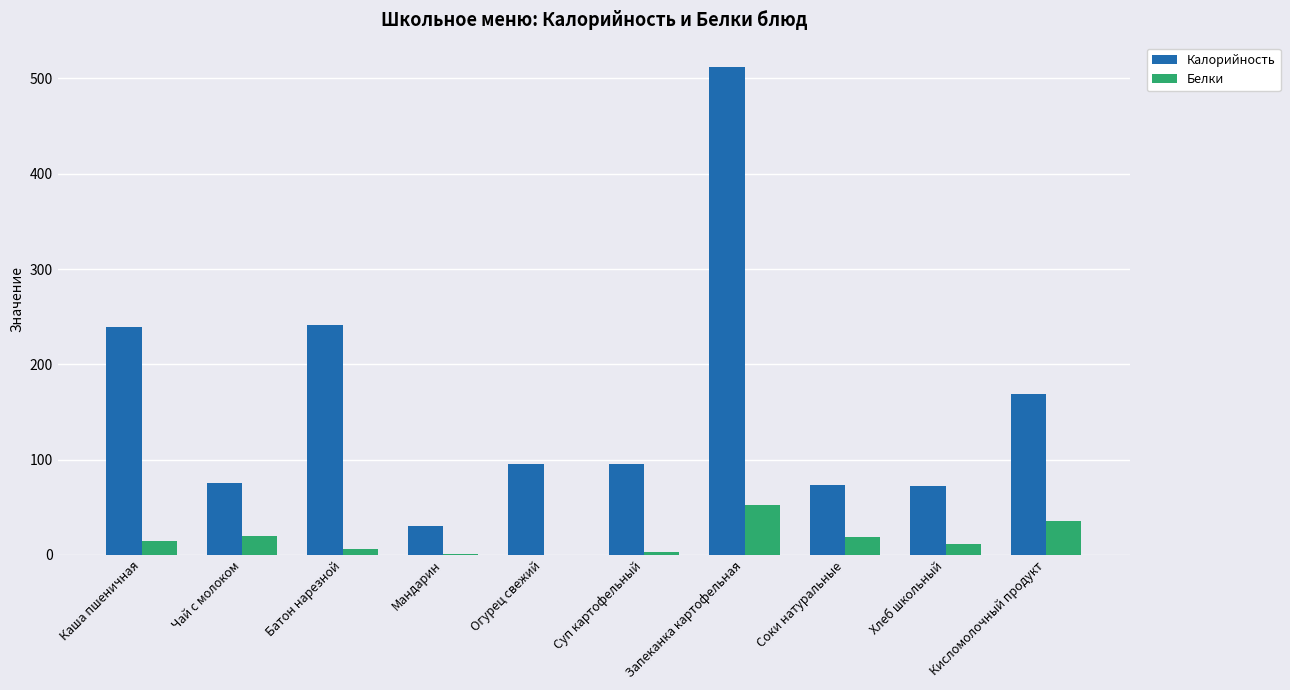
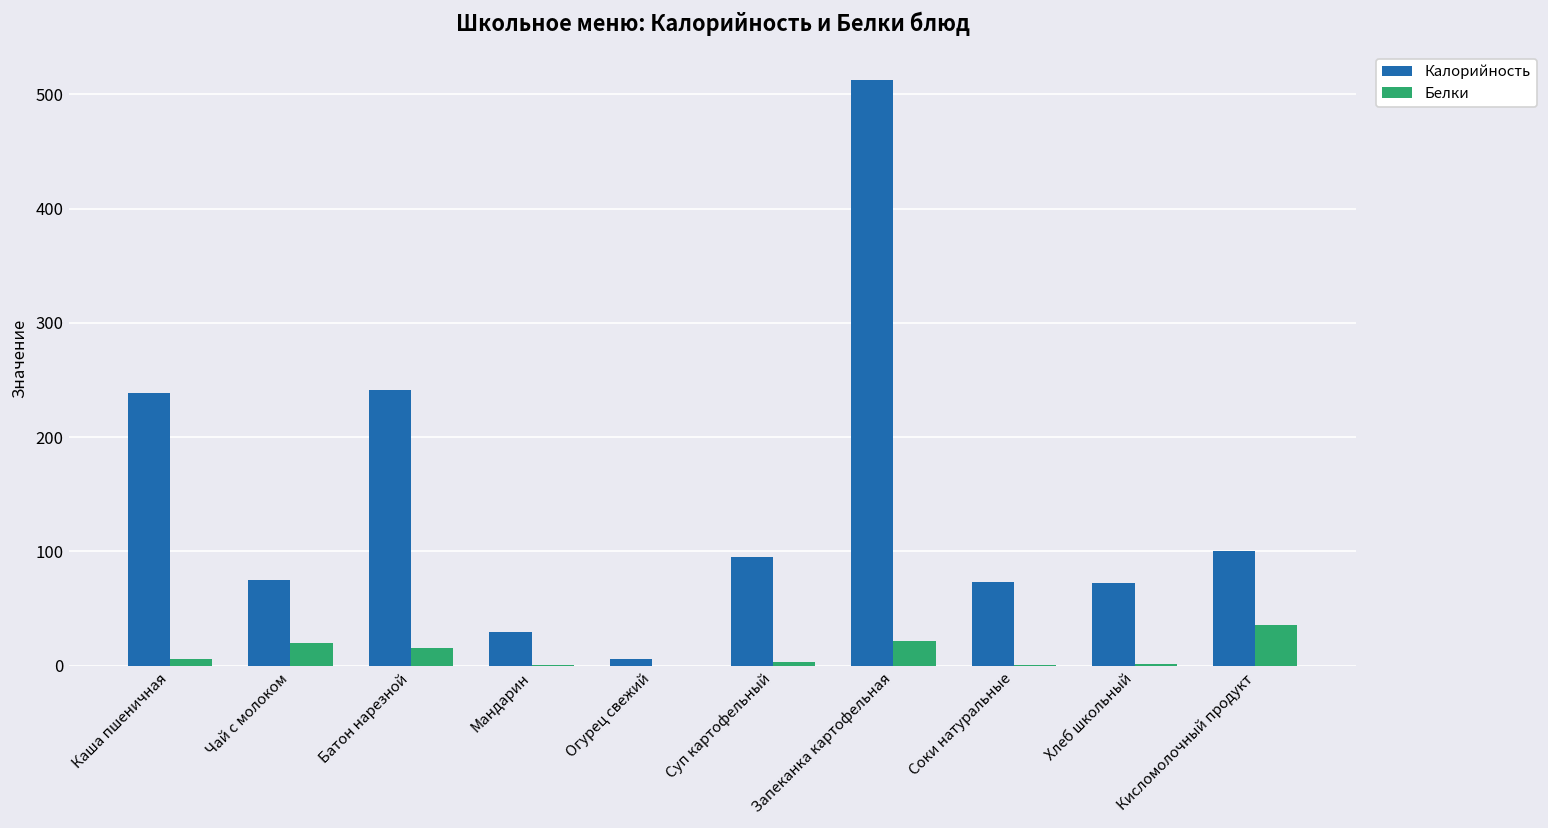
  {
    "Калорийность": {
      "Каша пшеничная": 240,
      "Чай с молоком": 80,
      "Батон нарезной": 240,
      "Мандарин": 30,
-     "Огурец свежий": 100,
+     "Огурец свежий": 10,
      "Суп картофельный": 100,
      "Запеканка картофельная": 510,
      "Соки натуральные": 70,
      "Хлеб школьный": 70,
-     "Кисломолочный продукт": 170
+     "Кисломолочный продукт": 100
    },
    "Белки": {
-     "Каша пшеничная": 20,
+     "Каша пшеничная": 10,
      "Чай с молоком": 20,
-     "Батон нарезной": 10,
+     "Батон нарезной": 20,
      "Огурец свежий": 0,
      "Суп картофельный": 0,
-     "Запеканка картофельная": 50,
-     "Соки натуральные": 20,
-     "Хлеб школьный": 10,
+     "Запеканка картофельная": 20,
+     "Соки натуральные": 0,
+     "Хлеб школьный": 0,
      "Кисломолочный продукт": 40
    }
  }
